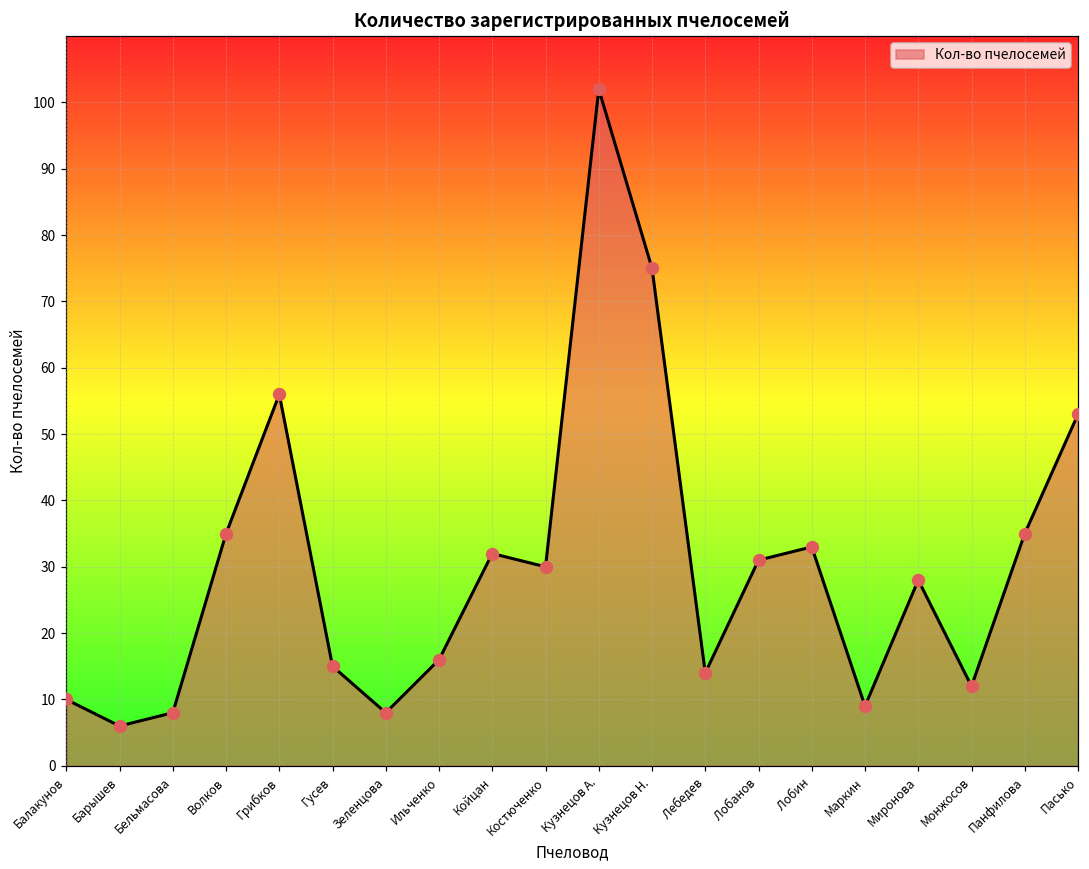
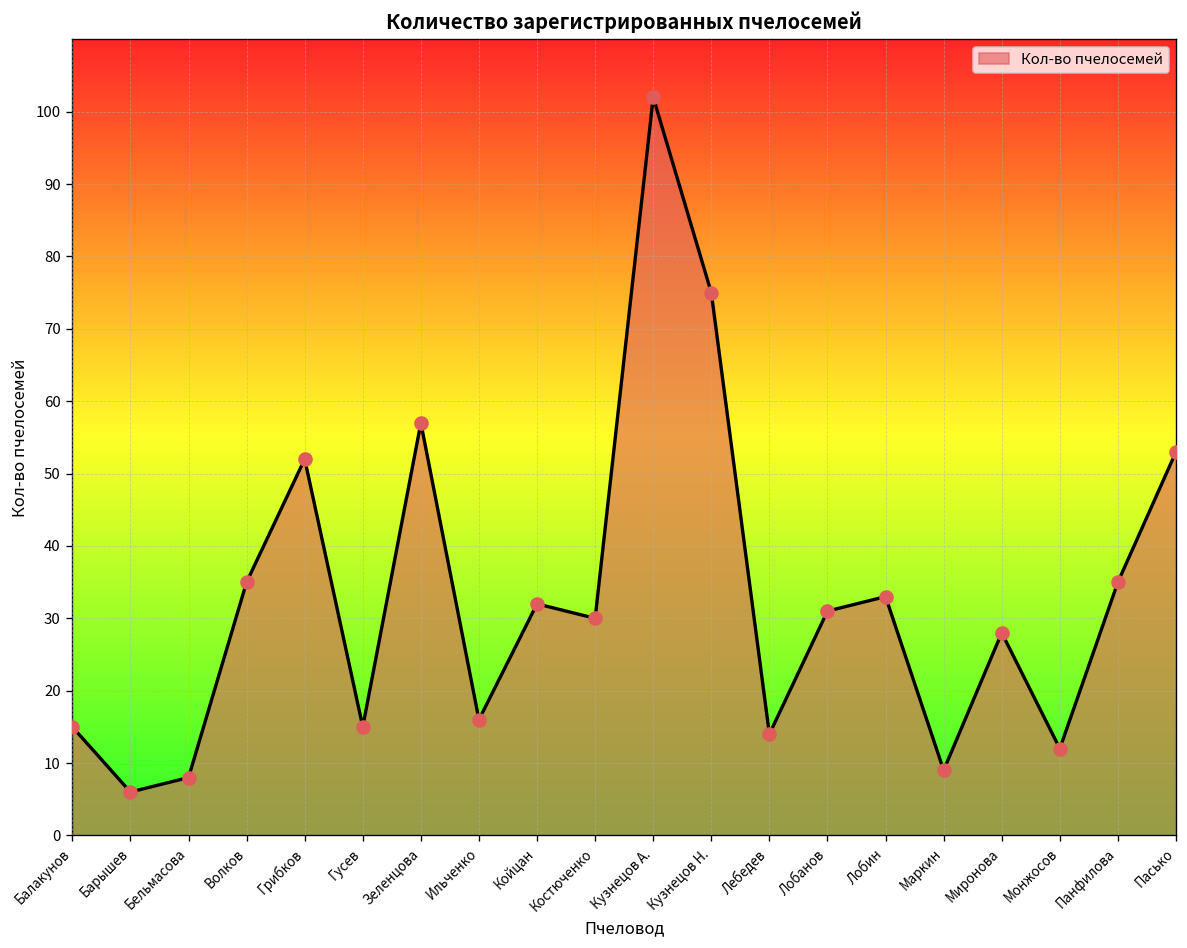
  {
-   "Балакунов": 10,
+   "Балакунов": 15,
    "Барышев": 6,
    "Бельмасова": 8,
    "Волков": 35,
-   "Грибков": 56,
+   "Грибков": 52,
    "Гусев": 15,
-   "Зеленцова": 8,
+   "Зеленцова": 57,
    "Ильченко": 16,
    "Койцан": 32,
    "Костюченко": 30,
    "Кузнецов А.": 102,
    "Кузнецов Н.": 75,
    "Лебедев": 14,
    "Лобанов": 31,
    "Лобин": 33,
    "Маркин": 9,
    "Миронова": 28,
    "Монжосов": 12,
    "Панфилова": 35,
    "Пасько": 53
  }
